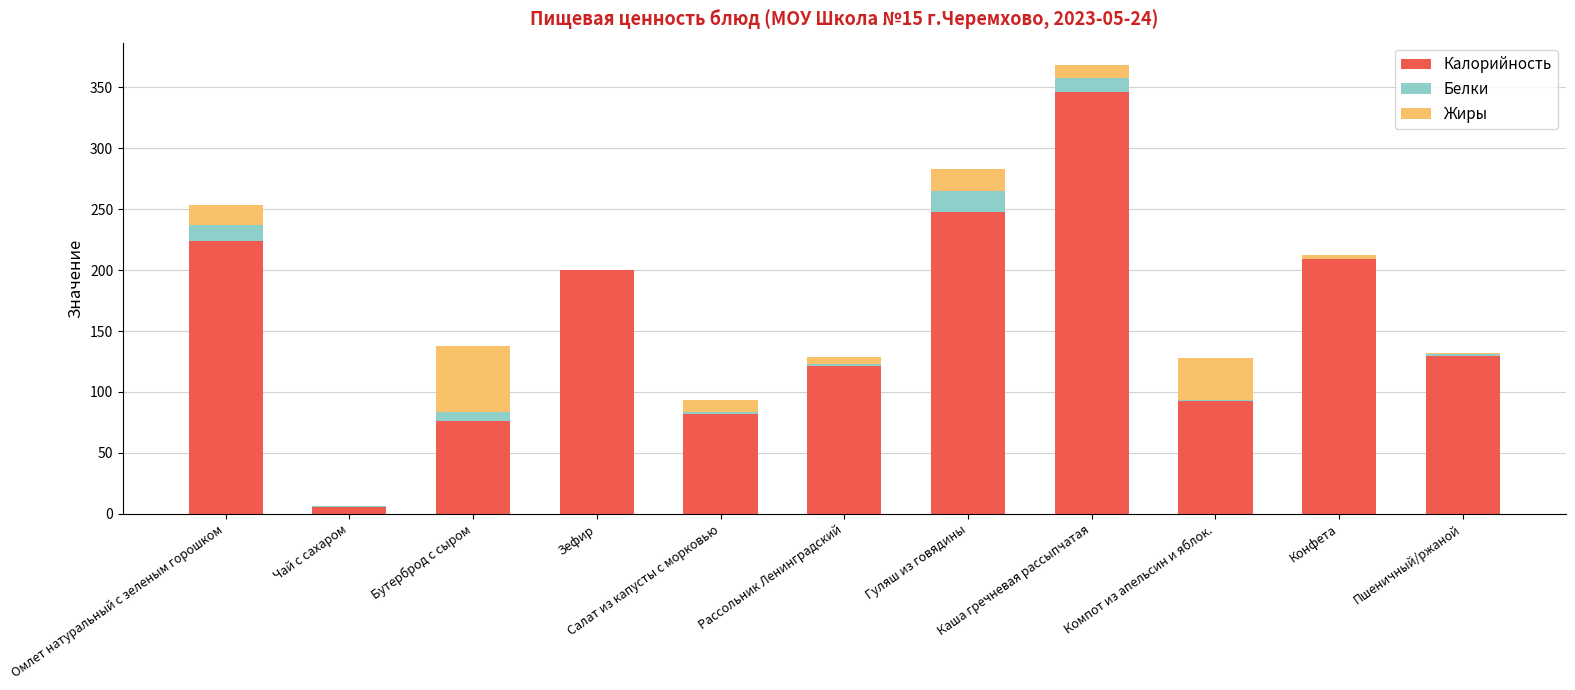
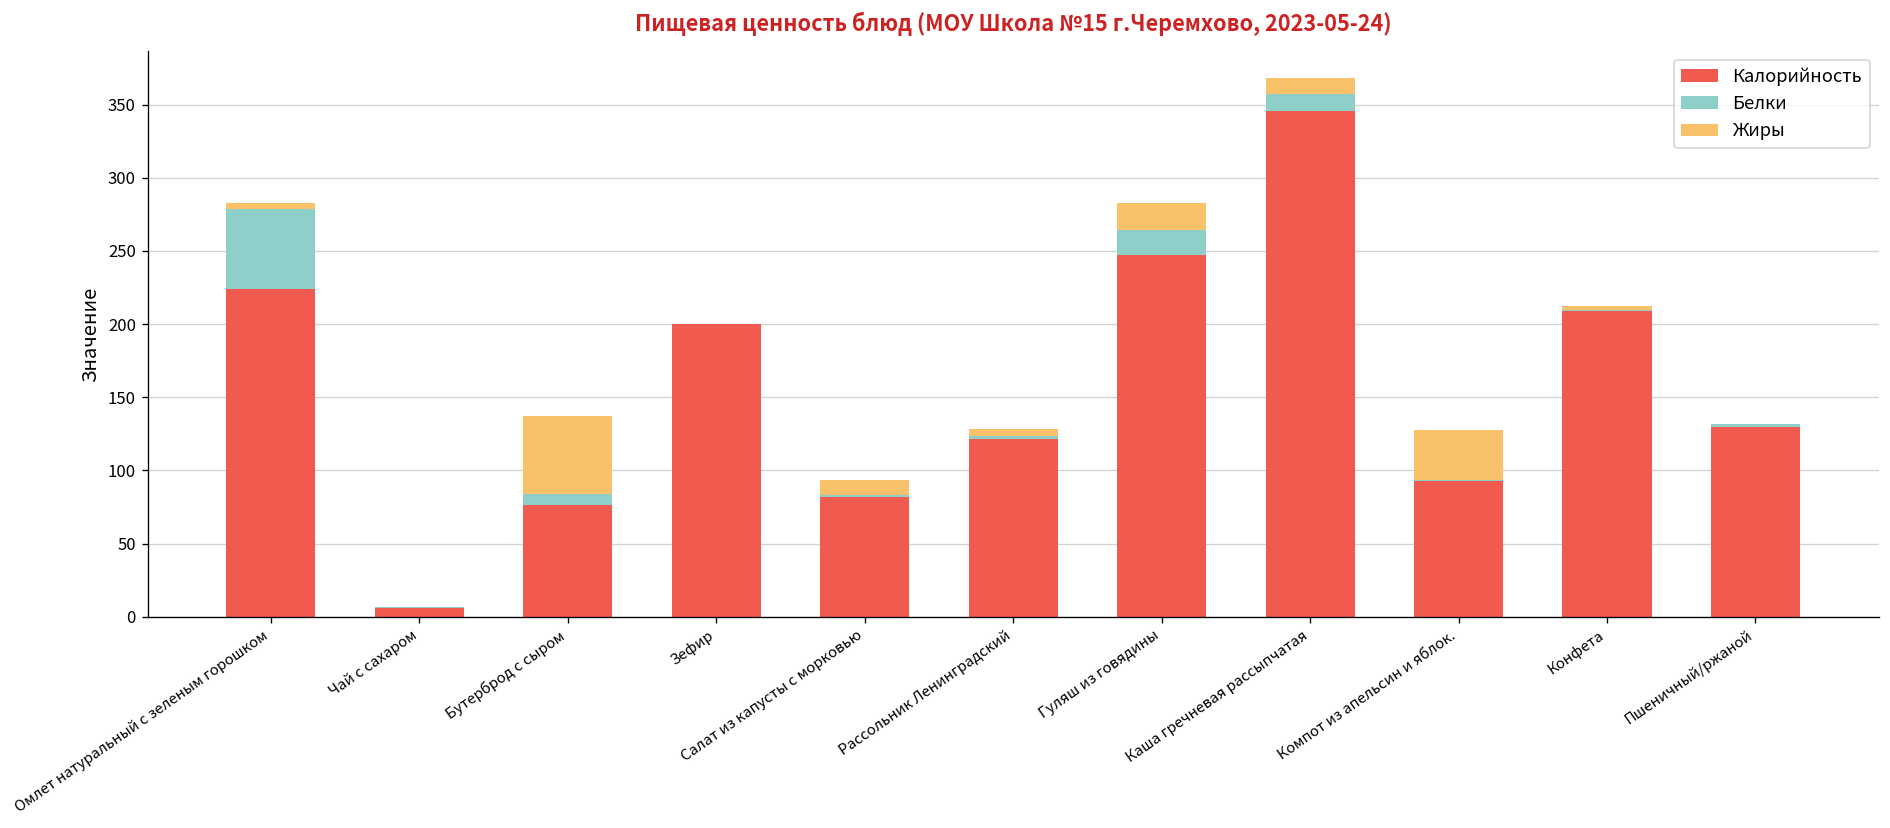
  {
    "Калорийность": {
      "Омлет натуральный с зеленым горошком": 224,
      "Чай с сахаром": 6,
      "Бутерброд с сыром": 76,
      "Зефир": 200,
      "Салат из капусты с морковью": 82,
      "Рассольник Ленинградский": 121,
      "Гуляш из говядины": 247,
      "Каша гречневая рассыпчатая": 346,
      "Компот из апельсин и яблок.": 93,
      "Конфета": 209,
      "Пшеничный/ржаной": 130
    },
    "Белки": {
-     "Омлет натуральный с зеленым горошком": 13,
+     "Омлет натуральный с зеленым горошком": 55,
      "Бутерброд с сыром": 8,
      "Гуляш из говядины": 17,
      "Каша гречневая рассыпчатая": 12
    },
    "Жиры": {
-     "Омлет натуральный с зеленым горошком": 16,
+     "Омлет натуральный с зеленым горошком": 4,
      "Бутерброд с сыром": 54,
      "Салат из капусты с морковью": 10,
      "Рассольник Ленинградский": 5,
      "Гуляш из говядины": 18,
      "Каша гречневая рассыпчатая": 11,
      "Компот из апельсин и яблок.": 34,
      "Конфета": 3
    }
  }
